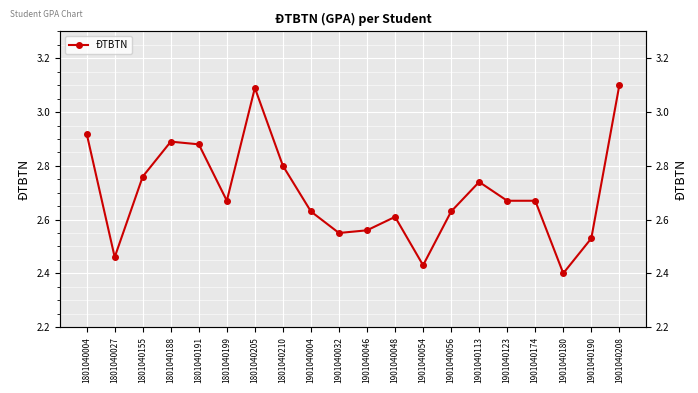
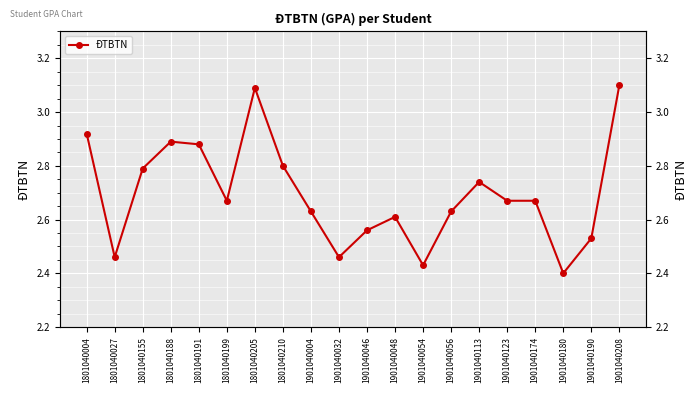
  {
    "1801040004": 2.92,
    "1801040027": 2.46,
-   "1801040155": 2.76,
+   "1801040155": 2.79,
    "1801040188": 2.89,
    "1801040191": 2.88,
    "1801040199": 2.67,
    "1801040205": 3.09,
    "1801040210": 2.80,
    "1901040004": 2.63,
-   "1901040032": 2.55,
+   "1901040032": 2.46,
    "1901040046": 2.56,
    "1901040048": 2.61,
    "1901040054": 2.43,
    "1901040056": 2.63,
    "1901040113": 2.74,
    "1901040123": 2.67,
    "1901040174": 2.67,
    "1901040180": 2.40,
    "1901040190": 2.53,
    "1901040208": 3.10
  }
